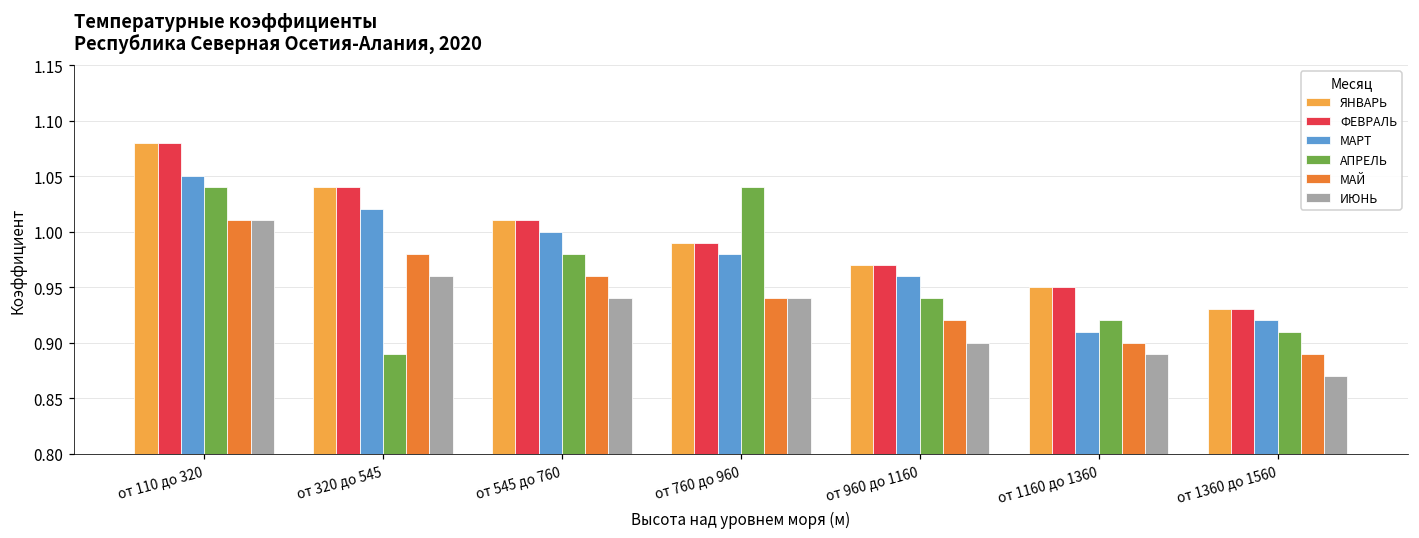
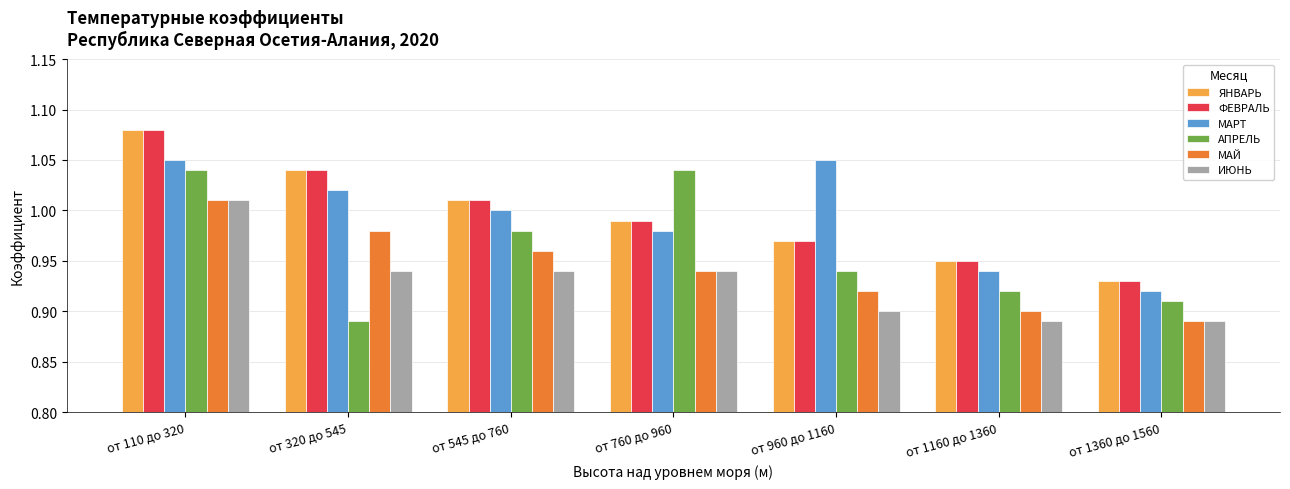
  {
    "ФЕВРАЛЬ": {
      "от 110 до 320": 1.08,
      "от 320 до 545": 1.04,
      "от 545 до 760": 1.01,
      "от 760 до 960": 0.99,
      "от 960 до 1160": 0.97,
      "от 1160 до 1360": 0.95,
      "от 1360 до 1560": 0.93
    },
    "МАРТ": {
      "от 110 до 320": 1.05,
      "от 320 до 545": 1.02,
      "от 545 до 760": 1.00,
      "от 760 до 960": 0.98,
-     "от 960 до 1160": 0.96,
-     "от 1160 до 1360": 0.91,
+     "от 960 до 1160": 1.05,
+     "от 1160 до 1360": 0.94,
      "от 1360 до 1560": 0.92
    },
    "АПРЕЛЬ": {
      "от 110 до 320": 1.04,
      "от 320 до 545": 0.89,
      "от 545 до 760": 0.98,
      "от 760 до 960": 1.04,
      "от 960 до 1160": 0.94,
      "от 1160 до 1360": 0.92,
      "от 1360 до 1560": 0.91
    },
    "ИЮНЬ": {
      "от 110 до 320": 1.01,
-     "от 320 до 545": 0.96,
+     "от 320 до 545": 0.94,
      "от 545 до 760": 0.94,
      "от 760 до 960": 0.94,
      "от 960 до 1160": 0.90,
      "от 1160 до 1360": 0.89,
-     "от 1360 до 1560": 0.87
+     "от 1360 до 1560": 0.89
    }
  }
